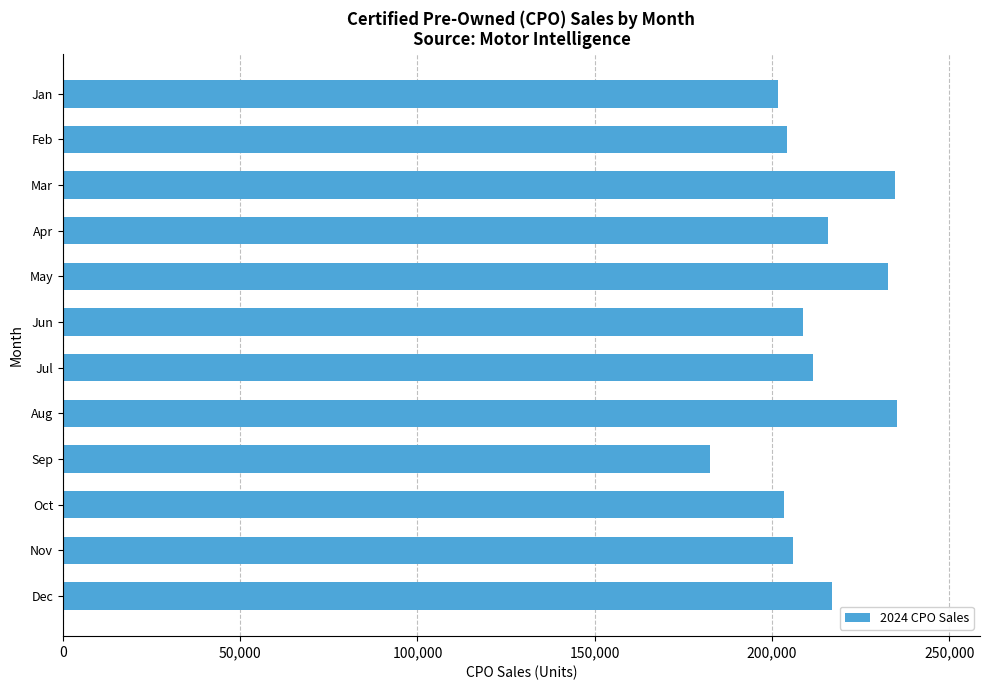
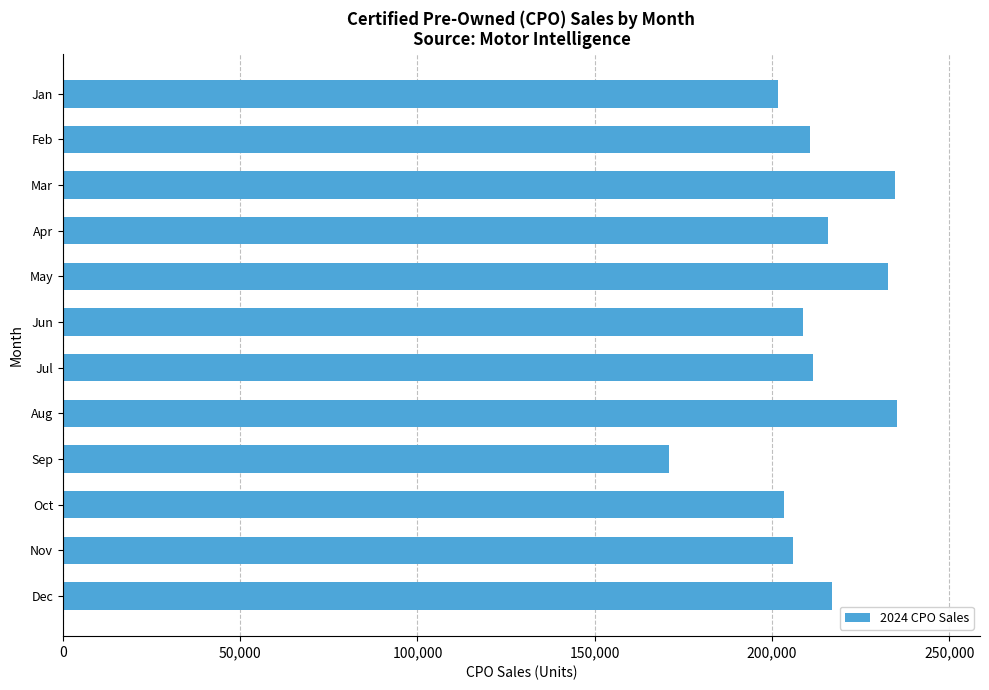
  {
    "Jan": "202,000",
-   "Feb": "204,000",
+   "Feb": "211,000",
    "Mar": "235,000",
    "Apr": "216,000",
    "May": "233,000",
    "Jun": "209,000",
    "Jul": "212,000",
    "Aug": "235,000",
-   "Sep": "183,000",
+   "Sep": "171,000",
    "Oct": "203,000",
    "Nov": "206,000",
    "Dec": "217,000"
  }
